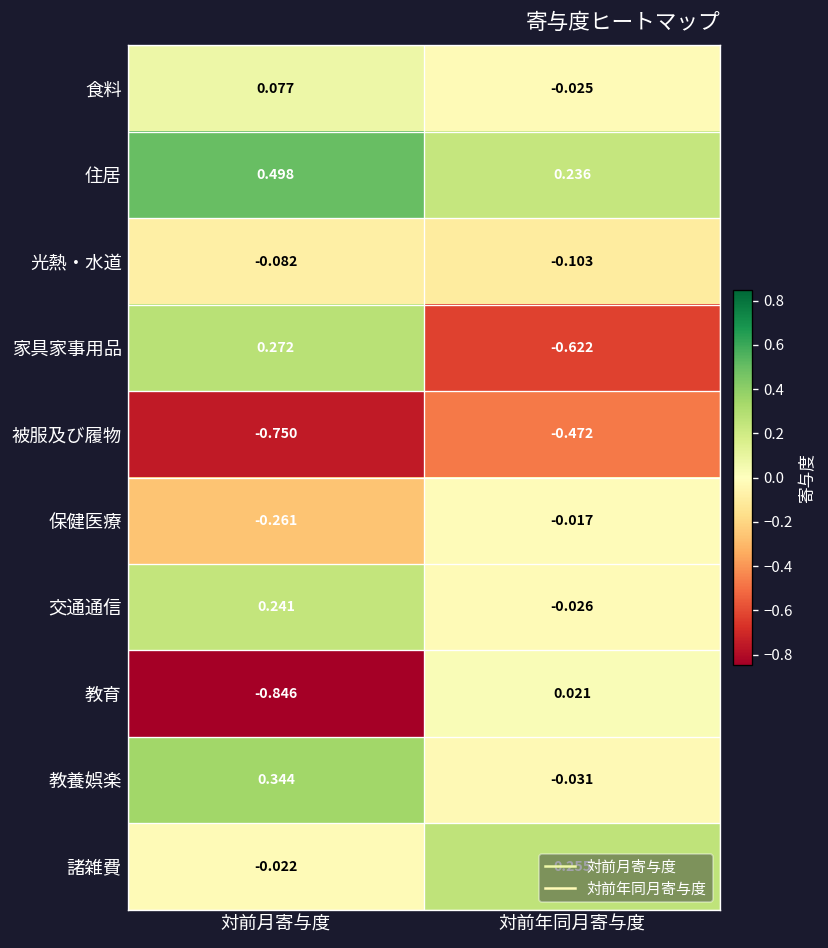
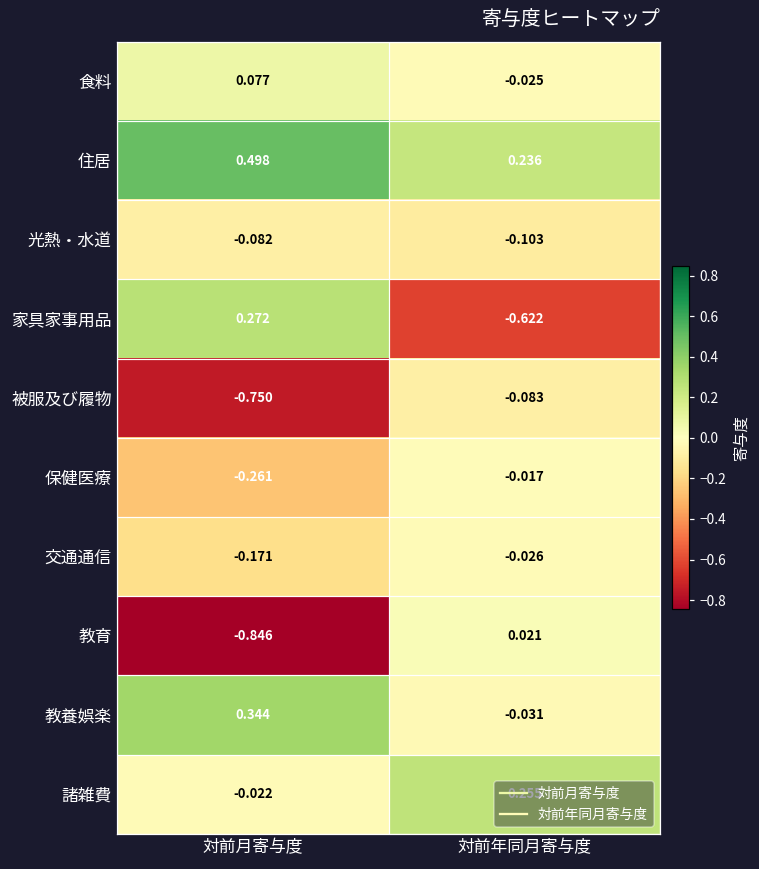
  {
    "食料": {
      "対前月寄与度": 0.077,
      "対前年同月寄与度": -0.025
    },
    "住居": {
      "対前月寄与度": 0.498,
      "対前年同月寄与度": 0.236
    },
    "光熱・水道": {
      "対前月寄与度": -0.082,
      "対前年同月寄与度": -0.103
    },
    "家具家事用品": {
      "対前月寄与度": 0.272,
      "対前年同月寄与度": -0.622
    },
    "被服及び履物": {
      "対前月寄与度": -0.750,
-     "対前年同月寄与度": -0.472
+     "対前年同月寄与度": -0.083
    },
    "保健医療": {
      "対前月寄与度": -0.261,
      "対前年同月寄与度": -0.017
    },
    "交通通信": {
-     "対前月寄与度": 0.241,
+     "対前月寄与度": -0.171,
      "対前年同月寄与度": -0.026
    },
    "教育": {
      "対前月寄与度": -0.846,
      "対前年同月寄与度": 0.021
    },
    "教養娯楽": {
      "対前月寄与度": 0.344,
      "対前年同月寄与度": -0.031
    },
    "諸雑費": {
      "対前月寄与度": -0.022
    }
  }
